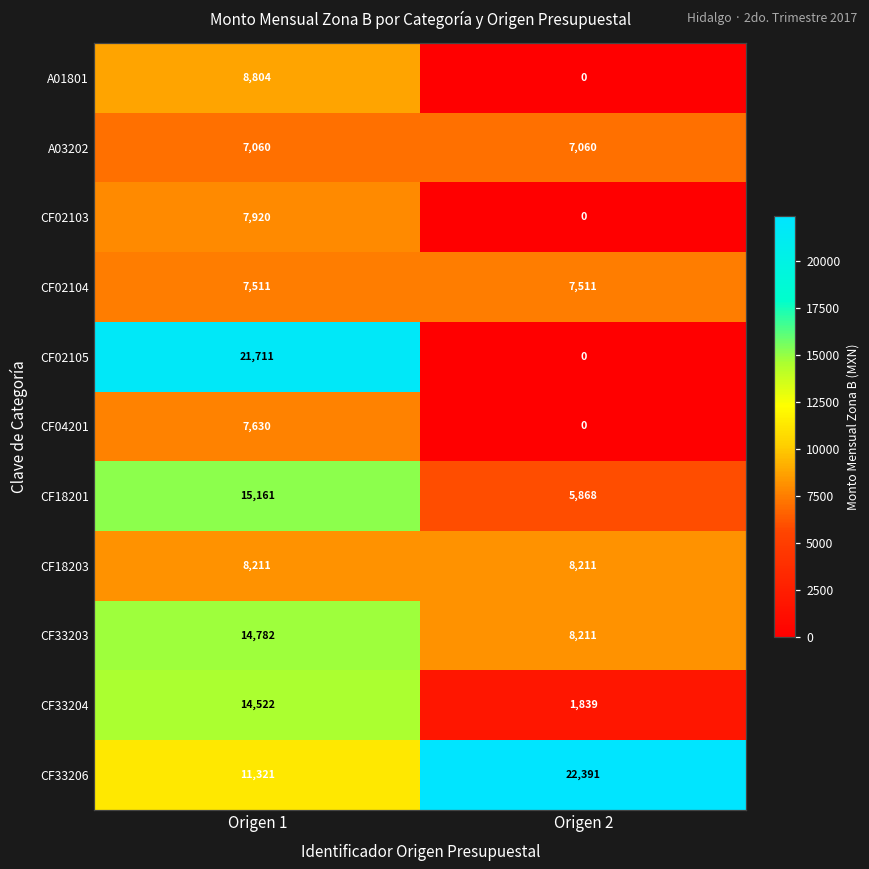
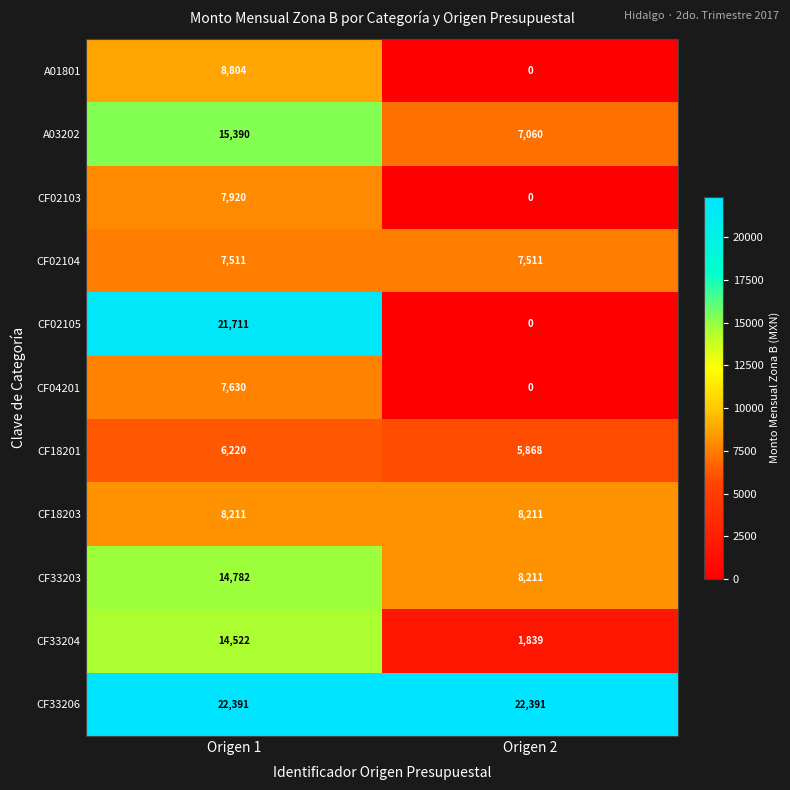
  {
    "A01801": {
      "Origen 1": "8,804",
      "Origen 2": "0"
    },
    "A03202": {
-     "Origen 1": "7,060",
+     "Origen 1": "15,390",
      "Origen 2": "7,060"
    },
    "CF02103": {
      "Origen 1": "7,920",
      "Origen 2": "0"
    },
    "CF02104": {
      "Origen 1": "7,511",
      "Origen 2": "7,511"
    },
    "CF02105": {
      "Origen 1": "21,711",
      "Origen 2": "0"
    },
    "CF04201": {
      "Origen 1": "7,630",
      "Origen 2": "0"
    },
    "CF18201": {
-     "Origen 1": "15,161",
+     "Origen 1": "6,220",
      "Origen 2": "5,868"
    },
    "CF18203": {
      "Origen 1": "8,211",
      "Origen 2": "8,211"
    },
    "CF33203": {
      "Origen 1": "14,782",
      "Origen 2": "8,211"
    },
    "CF33204": {
      "Origen 1": "14,522",
      "Origen 2": "1,839"
    },
    "CF33206": {
-     "Origen 1": "11,321",
+     "Origen 1": "22,391",
      "Origen 2": "22,391"
    }
  }
